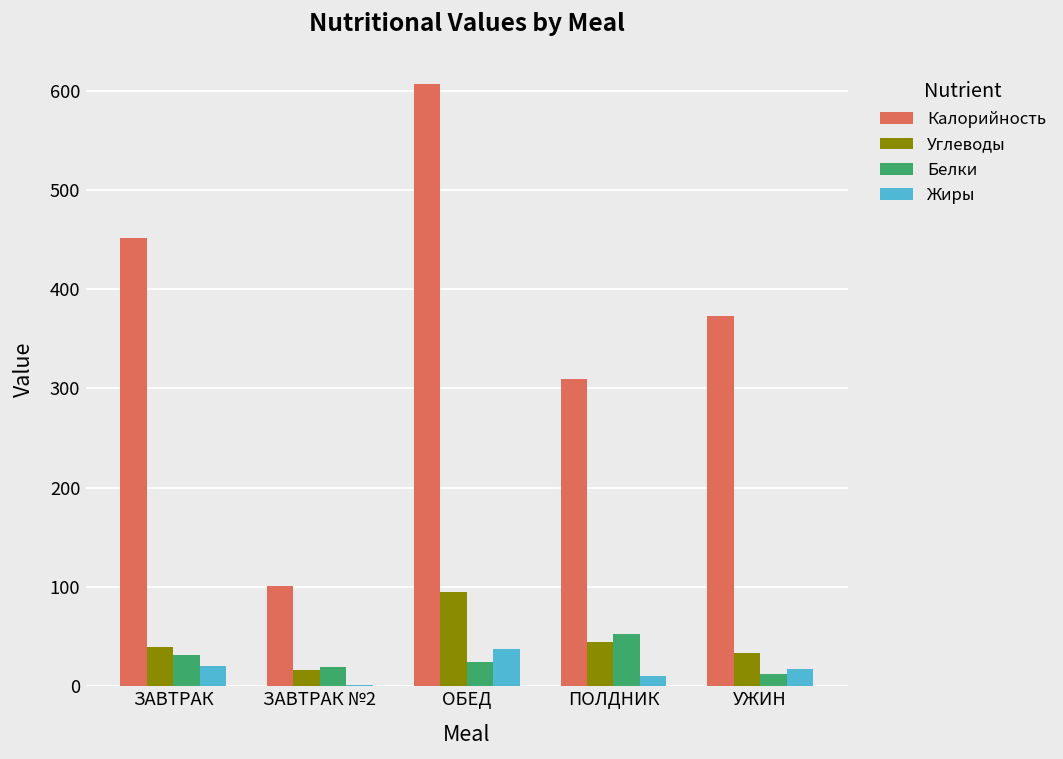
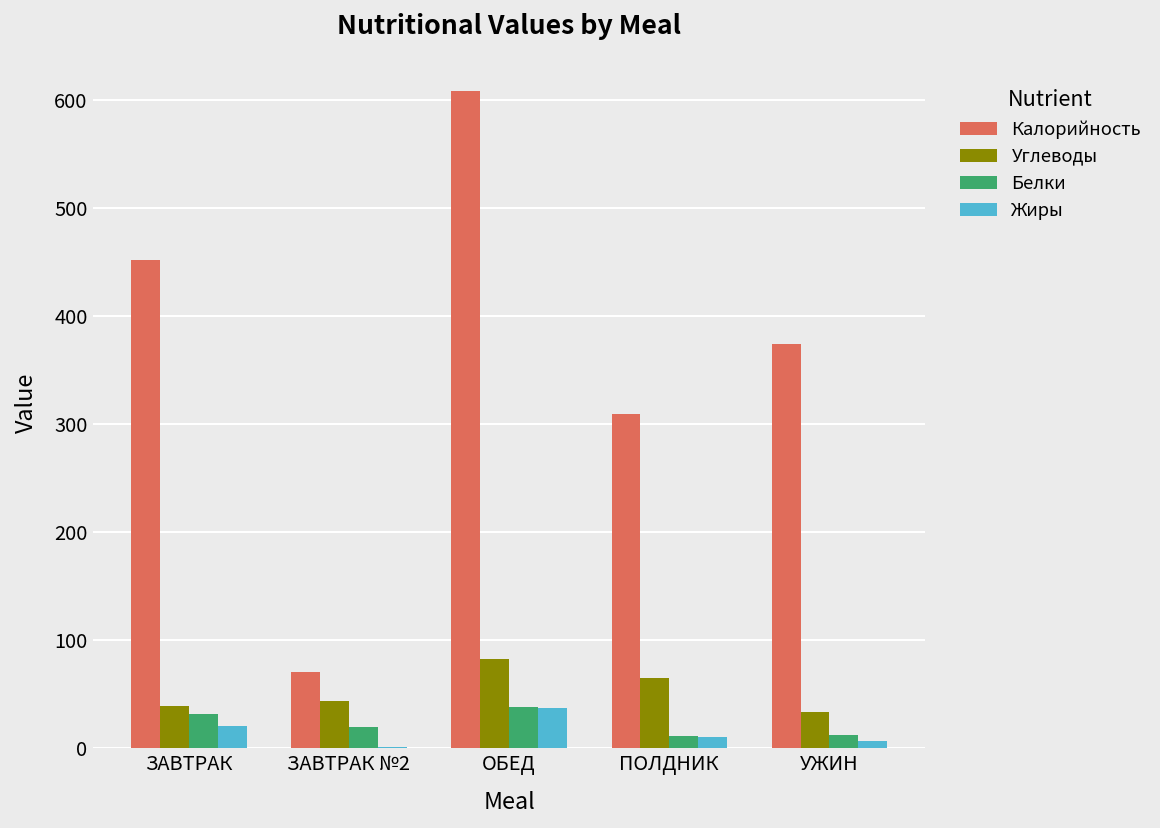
  {
    "Калорийность": {
      "ЗАВТРАК": 450,
-     "ЗАВТРАК №2": 100,
+     "ЗАВТРАК №2": 70,
      "ОБЕД": 610,
      "ПОЛДНИК": 310,
      "УЖИН": 370
    },
    "Углеводы": {
      "ЗАВТРАК": 40,
-     "ЗАВТРАК №2": 20,
-     "ОБЕД": 90,
-     "ПОЛДНИК": 40,
+     "ЗАВТРАК №2": 40,
+     "ОБЕД": 80,
+     "ПОЛДНИК": 60,
      "УЖИН": 30
    },
    "Белки": {
      "ЗАВТРАК": 30,
      "ЗАВТРАК №2": 20,
-     "ОБЕД": 20,
-     "ПОЛДНИК": 50,
+     "ОБЕД": 40,
+     "ПОЛДНИК": 10,
      "УЖИН": 10
    },
    "Жиры": {
      "ЗАВТРАК": 20,
      "ОБЕД": 40,
      "ПОЛДНИК": 10,
-     "УЖИН": 20
+     "УЖИН": 10
    }
  }
